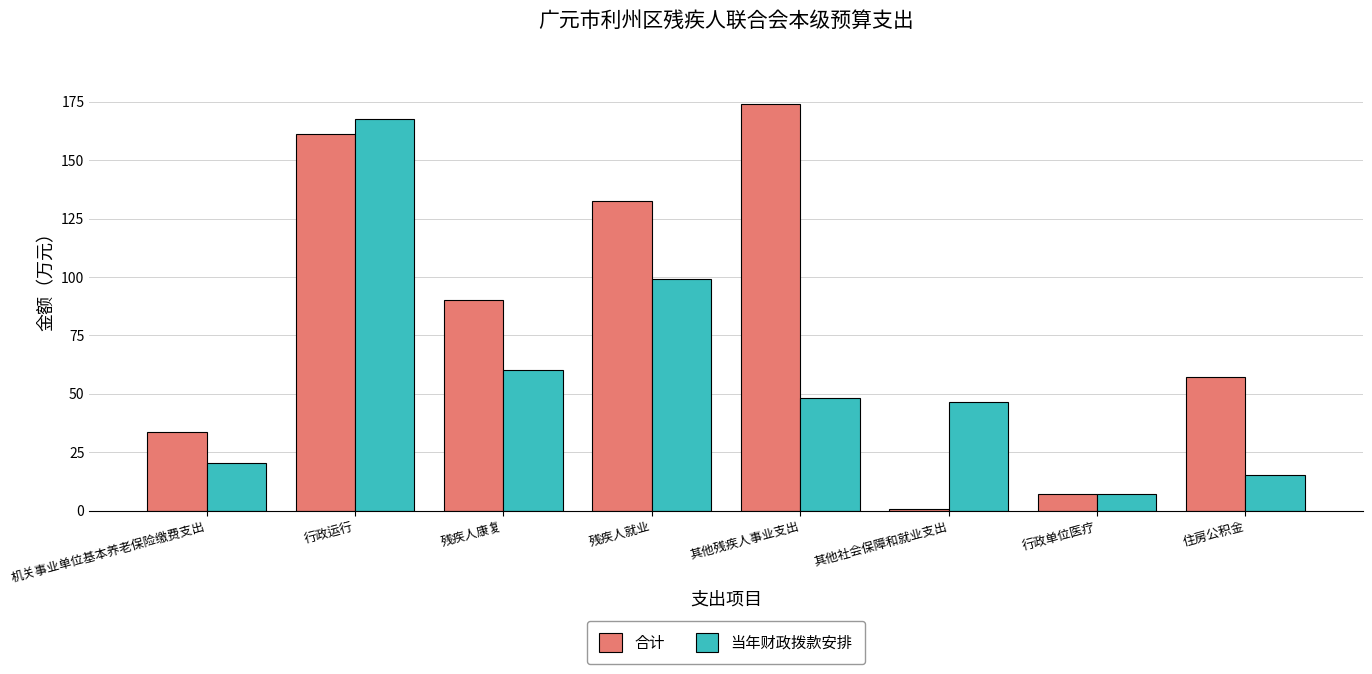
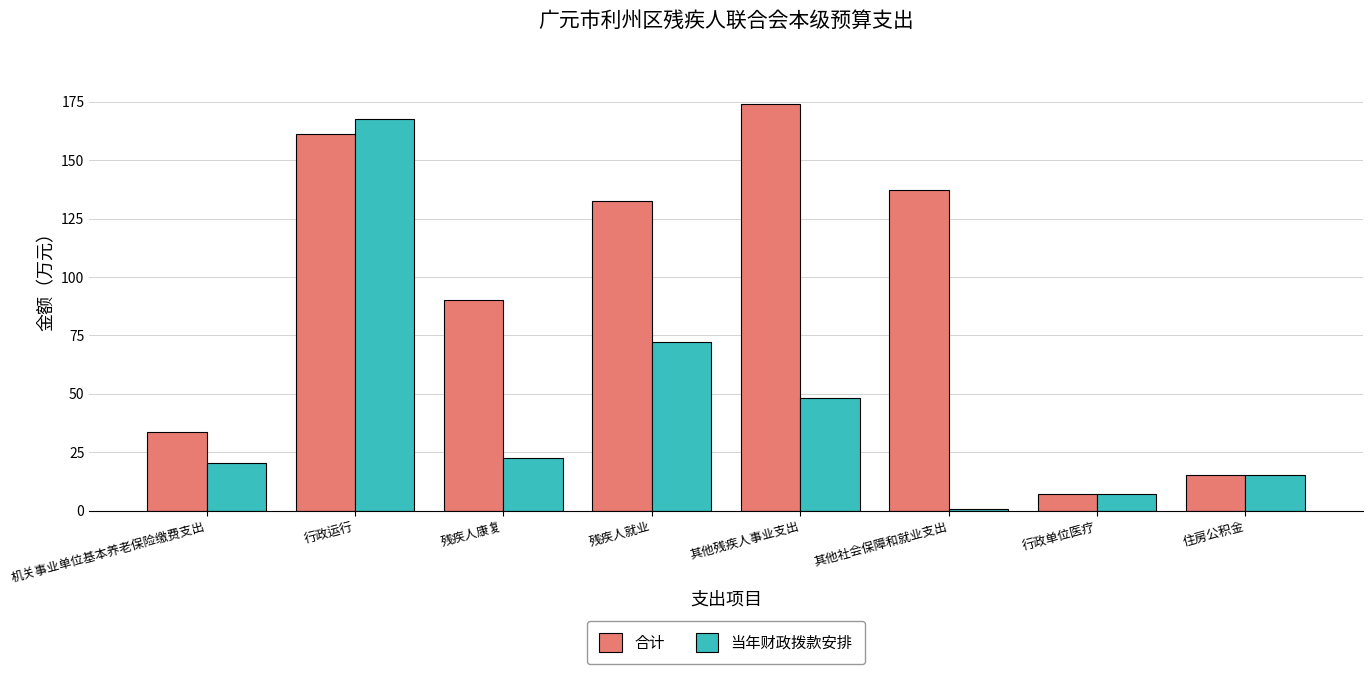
  {
    "合计": {
      "机关事业单位基本养老保险缴费支出": 34,
      "行政运行": 161,
      "残疾人康复": 90,
      "残疾人就业": 132,
      "其他残疾人事业支出": 174,
-     "其他社会保障和就业支出": 1,
+     "其他社会保障和就业支出": 137,
      "行政单位医疗": 7,
-     "住房公积金": 57
+     "住房公积金": 15
    },
    "当年财政拨款安排": {
      "机关事业单位基本养老保险缴费支出": 20,
      "行政运行": 168,
-     "残疾人康复": 60,
-     "残疾人就业": 99,
+     "残疾人康复": 23,
+     "残疾人就业": 72,
      "其他残疾人事业支出": 48,
-     "其他社会保障和就业支出": 47,
+     "其他社会保障和就业支出": 1,
      "行政单位医疗": 7,
      "住房公积金": 15
    }
  }
